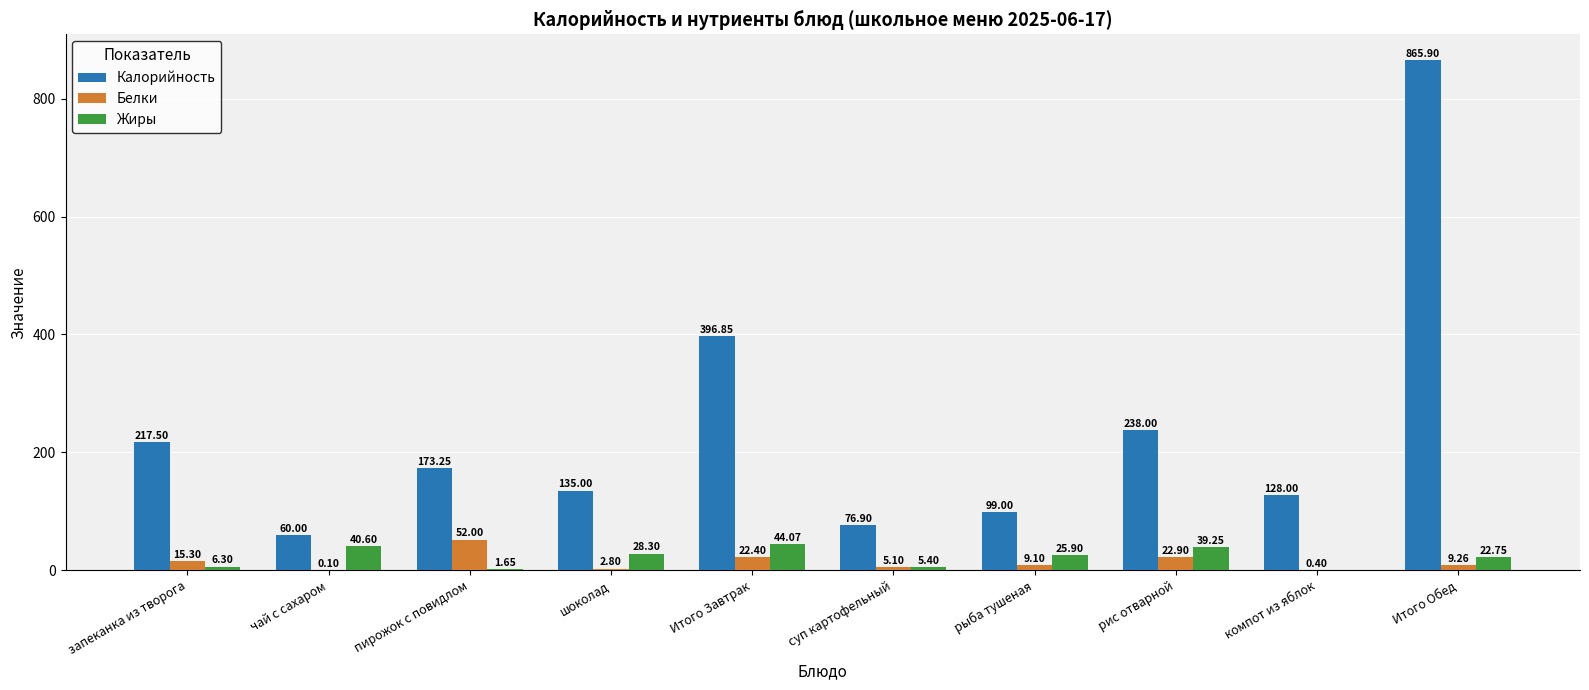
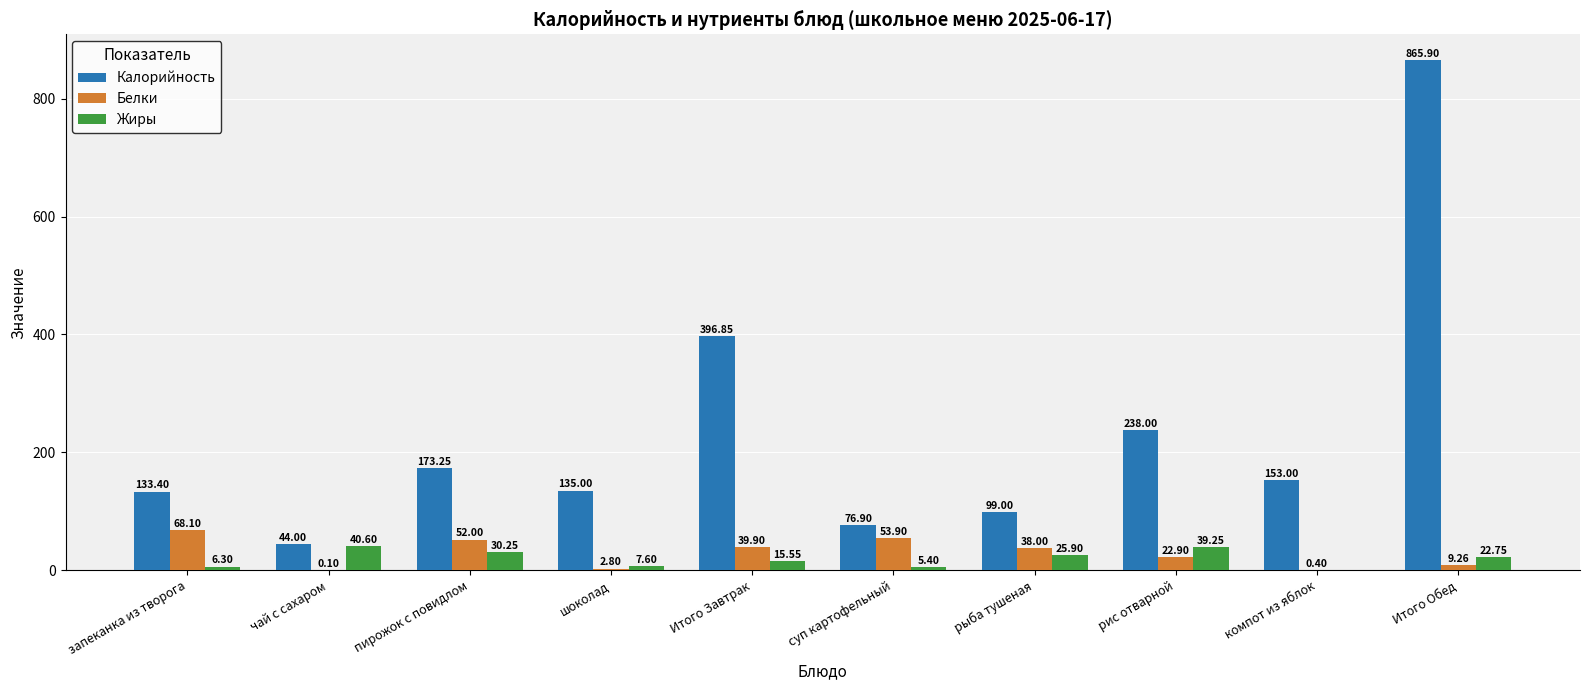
  {
    "Калорийность": {
-     "запеканка из творога": 217.50,
-     "чай с сахаром": 60.00,
+     "запеканка из творога": 133.40,
+     "чай с сахаром": 44.00,
      "пирожок с повидлом": 173.25,
      "шоколад": 135.00,
      "Итого Завтрак": 396.85,
      "суп картофельный": 76.90,
      "рыба тушеная": 99.00,
      "рис отварной": 238.00,
-     "компот из яблок": 128.00,
+     "компот из яблок": 153.00,
      "Итого Обед": 865.90
    },
    "Белки": {
-     "запеканка из творога": 15.30,
+     "запеканка из творога": 68.10,
      "чай с сахаром": 0.10,
      "пирожок с повидлом": 52.00,
      "шоколад": 2.80,
-     "Итого Завтрак": 22.40,
-     "суп картофельный": 5.10,
-     "рыба тушеная": 9.10,
+     "Итого Завтрак": 39.90,
+     "суп картофельный": 53.90,
+     "рыба тушеная": 38.00,
      "рис отварной": 22.90,
      "компот из яблок": 0.40,
      "Итого Обед": 9.26
    },
    "Жиры": {
      "запеканка из творога": 6.30,
      "чай с сахаром": 40.60,
-     "пирожок с повидлом": 1.65,
-     "шоколад": 28.30,
-     "Итого Завтрак": 44.07,
+     "пирожок с повидлом": 30.25,
+     "шоколад": 7.60,
+     "Итого Завтрак": 15.55,
      "суп картофельный": 5.40,
      "рыба тушеная": 25.90,
      "рис отварной": 39.25,
      "Итого Обед": 22.75
    }
  }
